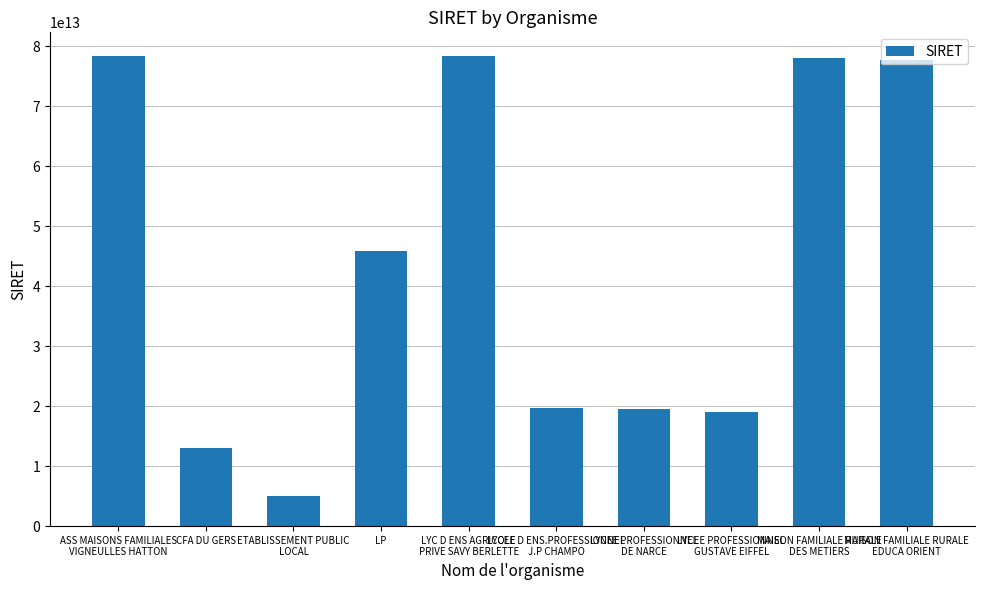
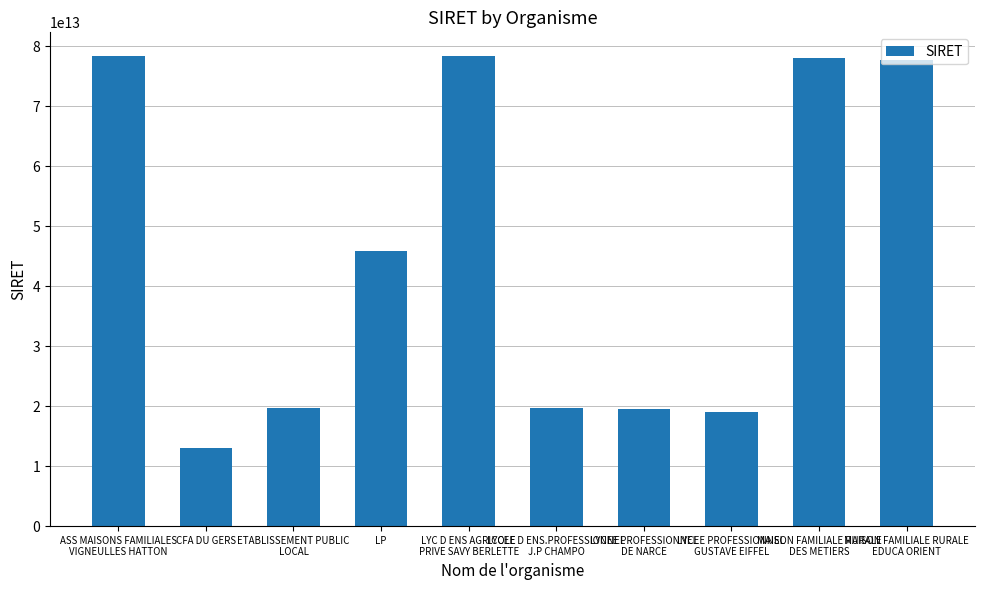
  {
    "ASS MAISONS FAMILIALES VIGNEULLES HATTON": 78000000000000,
    "CFA DU GERS": 13000000000000,
-   "ETABLISSEMENT PUBLIC LOCAL": 5000000000000,
+   "ETABLISSEMENT PUBLIC LOCAL": 20000000000000,
    "LP": 46000000000000
  }
